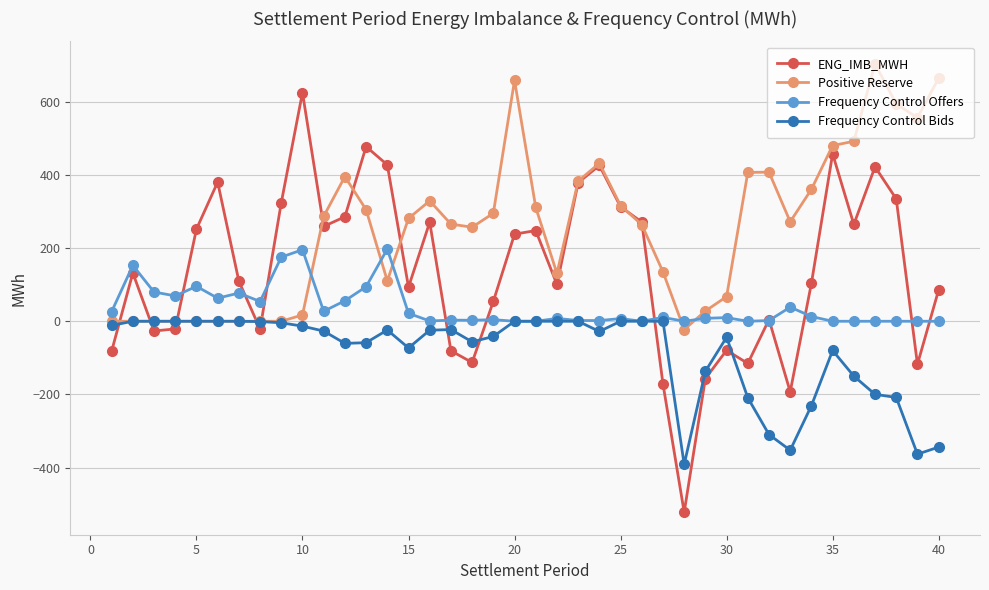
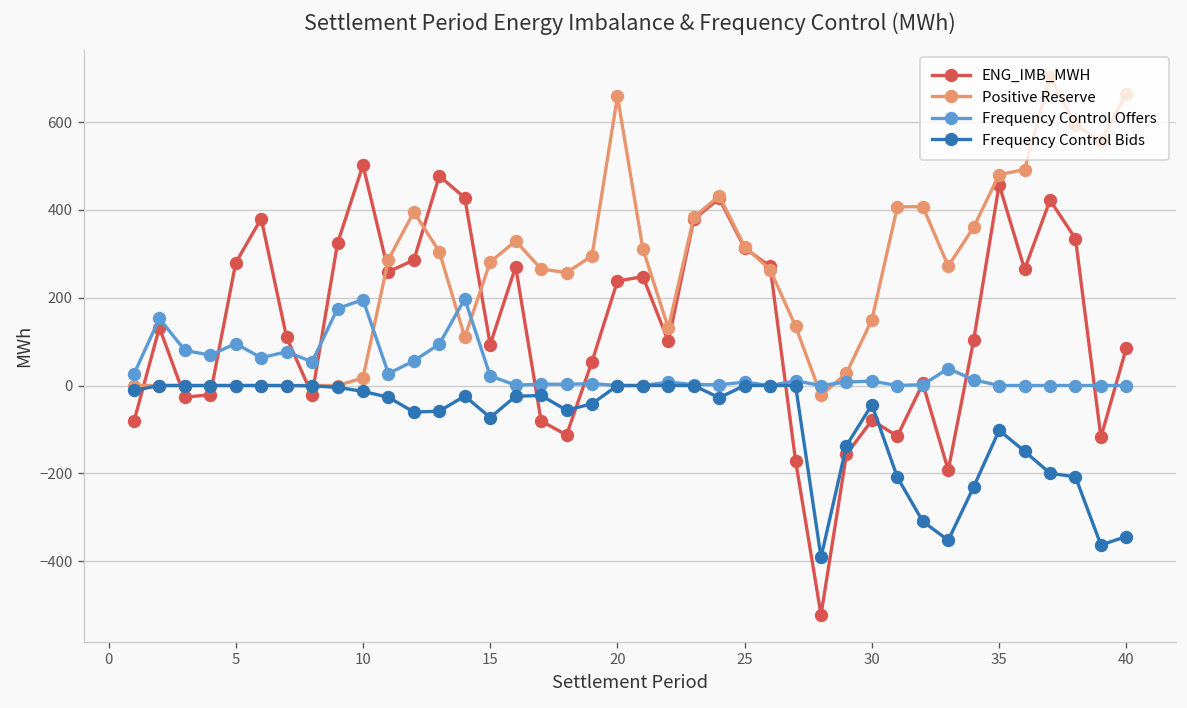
  {
    "ENG_IMB_MWH": {
-     "5": 250,
-     "10": 630,
+     "5": 280,
+     "10": 500,
      "15": 90,
      "20": 240,
      "30": -80,
      "35": 460,
      "40": 90
    },
    "Positive Reserve": {
      "10": 20,
      "15": 280,
      "20": 660,
-     "30": 70,
+     "30": 150,
      "35": 480
    },
    "Frequency Control Offers": {
      "5": 100,
      "10": 200,
      "15": 20,
      "25": 10,
      "30": 10,
      "35": 0,
      "40": 0
    },
    "Frequency Control Bids": {
      "10": -10,
      "15": -70,
      "25": 0,
      "30": -40,
-     "35": -80,
+     "35": -100,
      "40": -340
    }
  }
